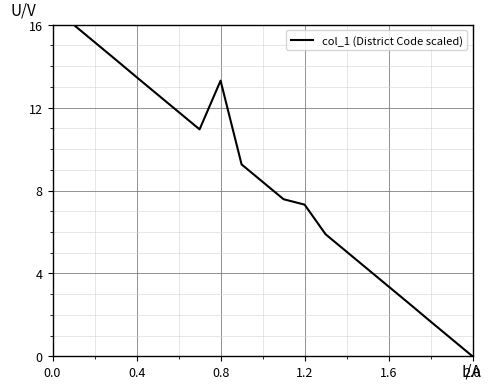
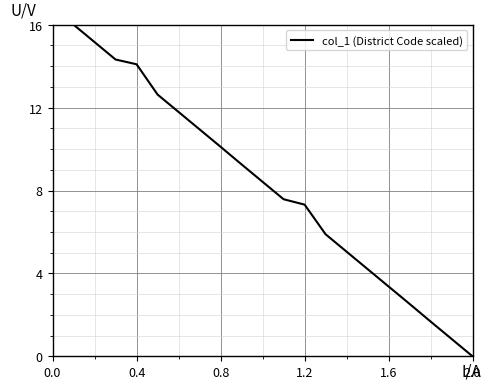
  {
-   "0.4": 13.5,
-   "0.8": 13.3,
+   "0.4": 14.1,
+   "0.8": 10.1,
    "1.2": 7.3,
    "1.6": 3.4,
    "2.0": 0.0
  }
